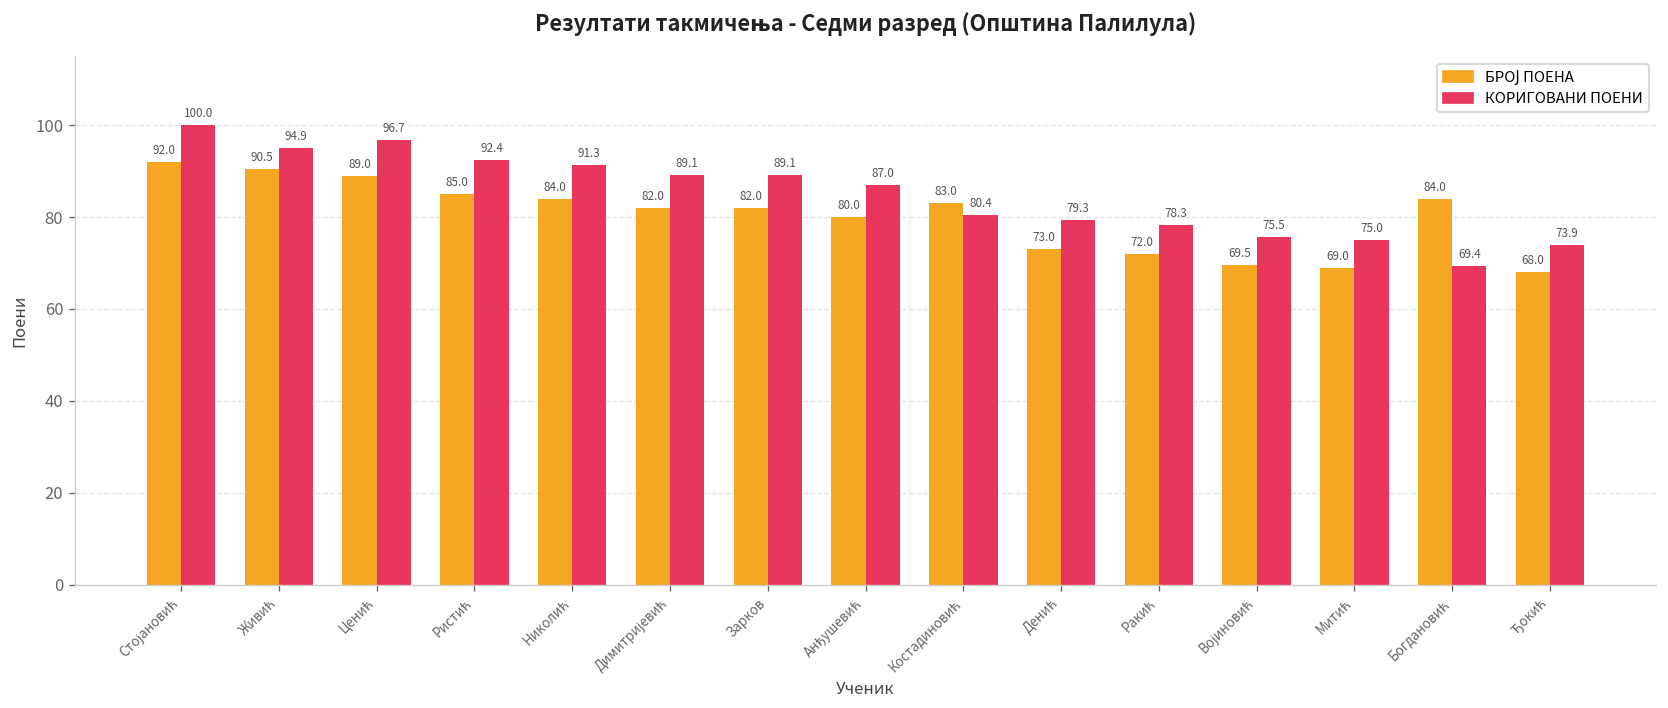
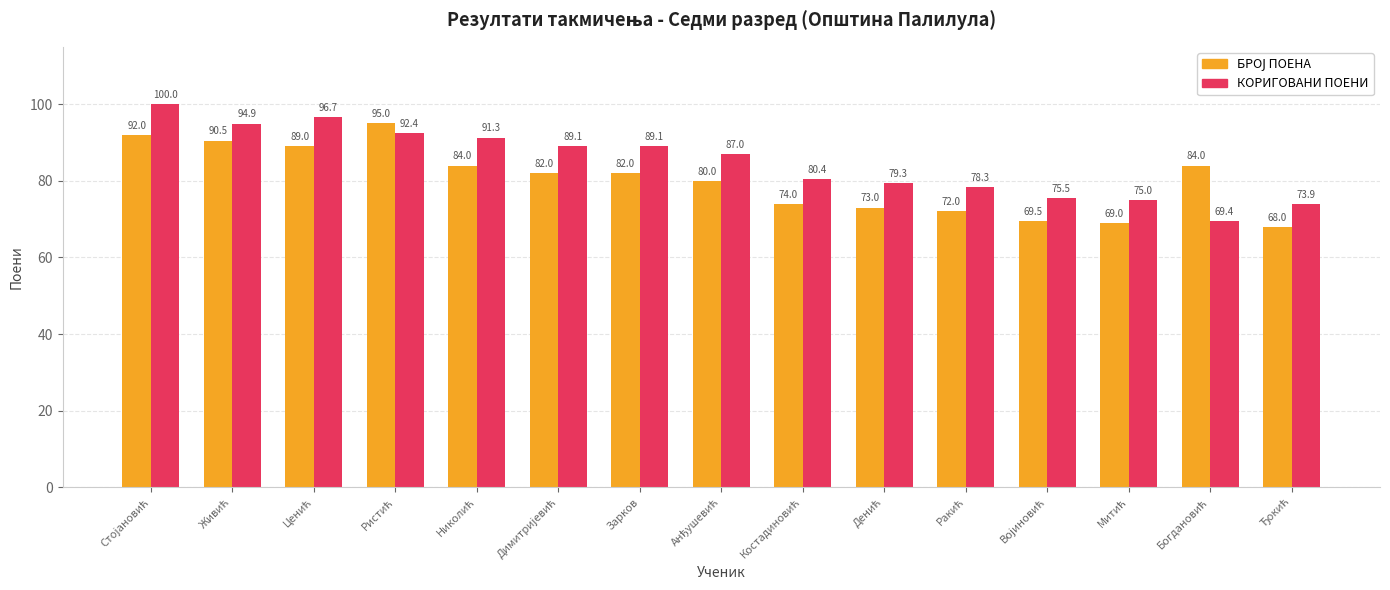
  {
    "БРОЈ ПОЕНА": {
      "Стојановић": 92.0,
      "Живић": 90.5,
      "Ценић": 89.0,
-     "Ристић": 85.0,
+     "Ристић": 95.0,
      "Николић": 84.0,
      "Димитријевић": 82.0,
      "Зарков": 82.0,
      "Анђушевић": 80.0,
-     "Костадиновић": 83.0,
+     "Костадиновић": 74.0,
      "Денић": 73.0,
      "Ракић": 72.0,
      "Војиновић": 69.5,
      "Митић": 69.0,
      "Богдановић": 84.0,
      "Ђокић": 68.0
    },
    "КОРИГОВАНИ ПОЕНИ": {
      "Стојановић": 100.0,
      "Живић": 94.9,
      "Ценић": 96.7,
      "Ристић": 92.4,
      "Николић": 91.3,
      "Димитријевић": 89.1,
      "Зарков": 89.1,
      "Анђушевић": 87.0,
      "Костадиновић": 80.4,
      "Денић": 79.3,
      "Ракић": 78.3,
      "Војиновић": 75.5,
      "Митић": 75.0,
      "Богдановић": 69.4,
      "Ђокић": 73.9
    }
  }
